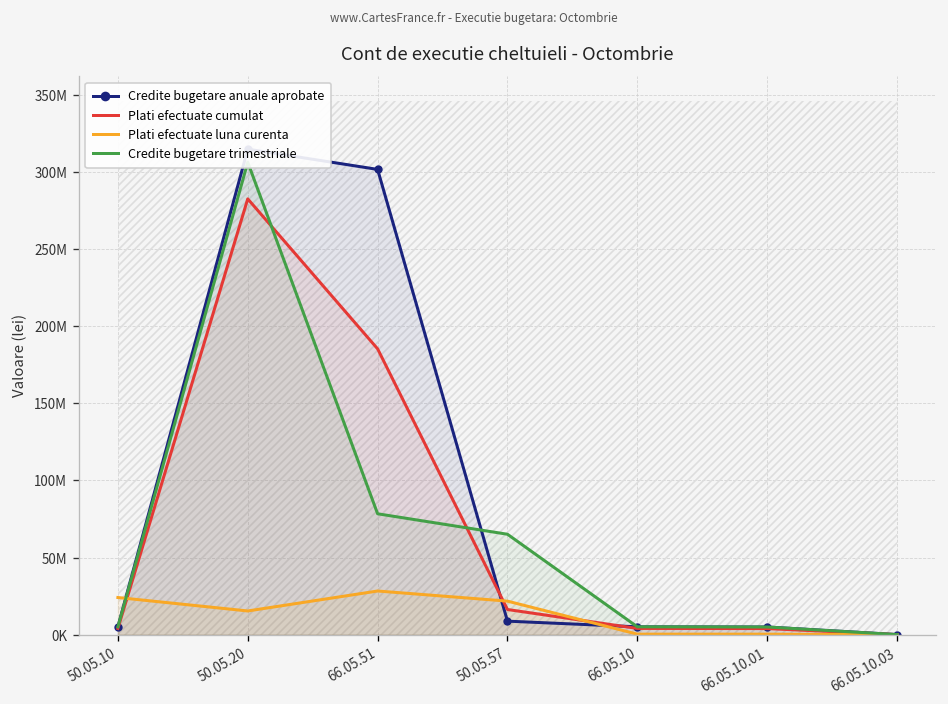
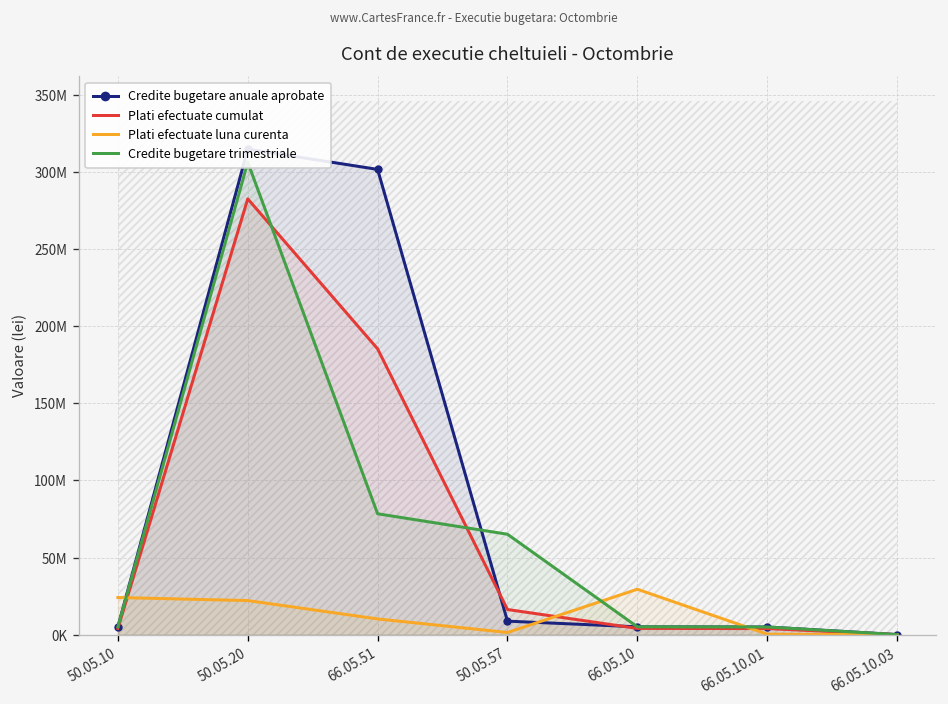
  {
    "Credite bugetare anuale aprobate": {
      "66.05.51": 302000000,
      "50.05.57": 9000000
    },
    "Plati efectuate cumulat": {
      "50.05.20": 282000000,
      "66.05.51": 185000000,
      "50.05.57": 16000000
    },
    "Plati efectuate luna curenta": {
      "50.05.10": 24000000,
-     "50.05.20": 15000000,
-     "66.05.51": 28000000,
-     "50.05.57": 22000000,
-     "66.05.10": 0,
+     "50.05.20": 22000000,
+     "66.05.51": 10000000,
+     "50.05.57": 1000000,
+     "66.05.10": 30000000,
      "66.05.10.01": 0
    },
    "Credite bugetare trimestriale": {
      "66.05.51": 78000000,
      "50.05.57": 65000000
    }
  }
